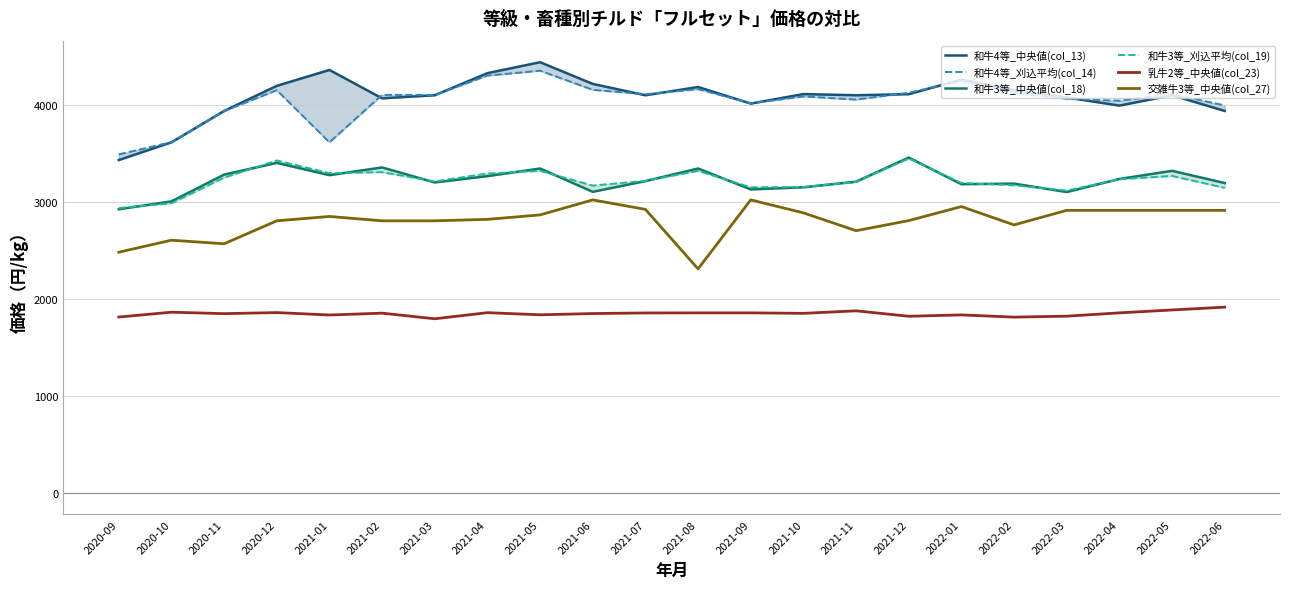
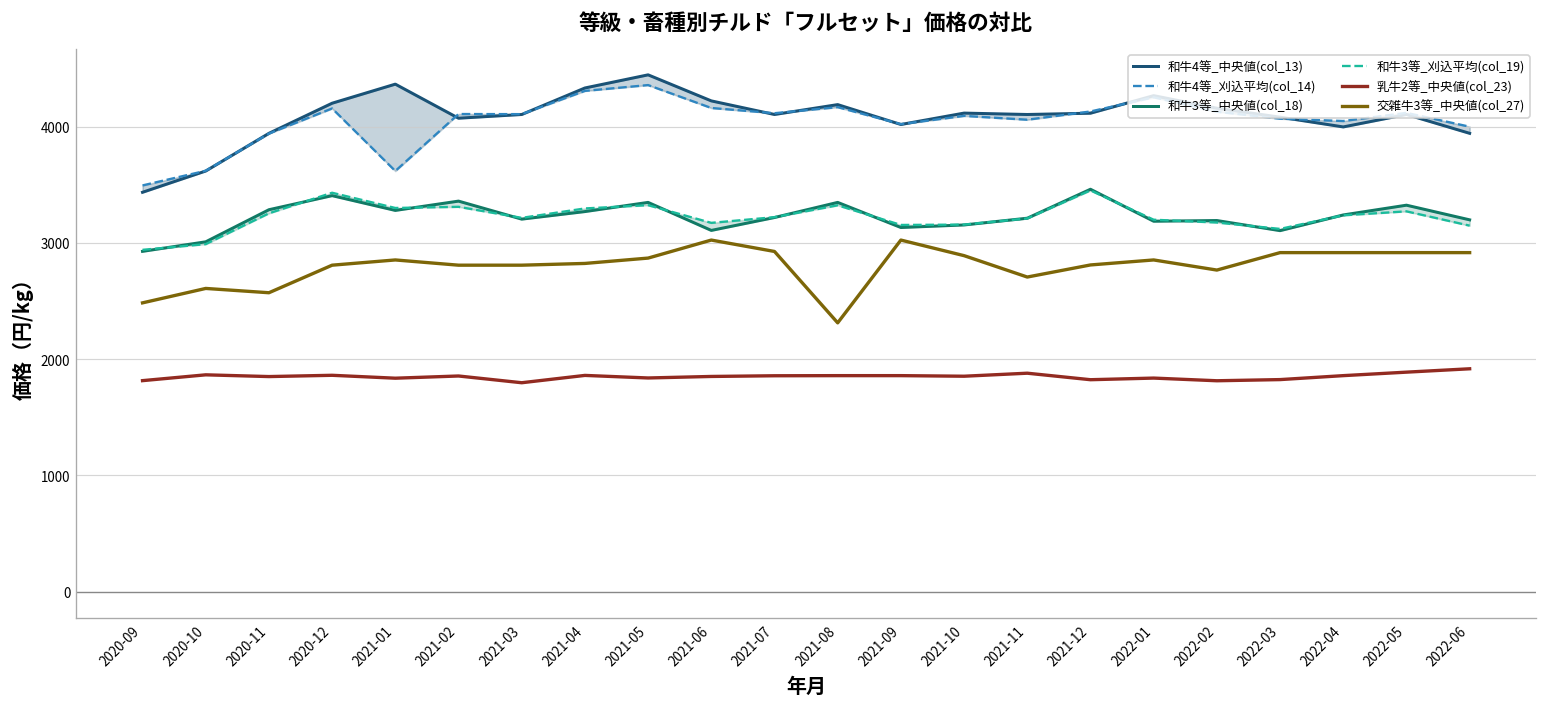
  {
    "和牛4等_刈込平均(col_14)": {
      "2020-12": 4200,
      "2021-01": 3600,
      "2021-05": 4400,
      "2021-06": 4200,
      "2021-11": 4100
    },
    "和牛3等_刈込平均(col_19)": {
      "2020-11": 3300,
      "2021-02": 3300,
      "2022-05": 3300,
      "2022-06": 3100
    },
    "乳牛2等_中央値(col_23)": {
      "2020-09": 1800,
      "2020-10": 1900,
      "2020-11": 1900,
      "2020-12": 1900,
      "2021-01": 1800,
      "2021-02": 1900,
      "2021-03": 1800,
      "2021-04": 1900,
      "2021-05": 1800,
      "2021-06": 1900,
      "2021-07": 1900,
      "2021-08": 1900,
      "2021-09": 1900,
      "2021-10": 1900,
      "2021-11": 1900,
      "2021-12": 1800,
      "2022-01": 1800,
      "2022-02": 1800,
      "2022-03": 1800,
      "2022-04": 1900,
      "2022-05": 1900,
      "2022-06": 1900
    },
    "交雑牛3等_中央値(col_27)": {
      "2020-09": 2500,
      "2020-10": 2600,
      "2020-11": 2600,
      "2020-12": 2800,
      "2021-01": 2900,
      "2021-02": 2800,
      "2021-03": 2800,
      "2021-04": 2800,
      "2021-05": 2900,
      "2021-06": 3000,
      "2021-07": 2900,
      "2021-08": 2300,
      "2021-09": 3000,
      "2021-10": 2900,
      "2021-11": 2700,
      "2021-12": 2800,
-     "2022-01": 3000,
+     "2022-01": 2900,
      "2022-02": 2800,
      "2022-03": 2900,
      "2022-04": 2900,
      "2022-05": 2900,
      "2022-06": 2900
    }
  }
